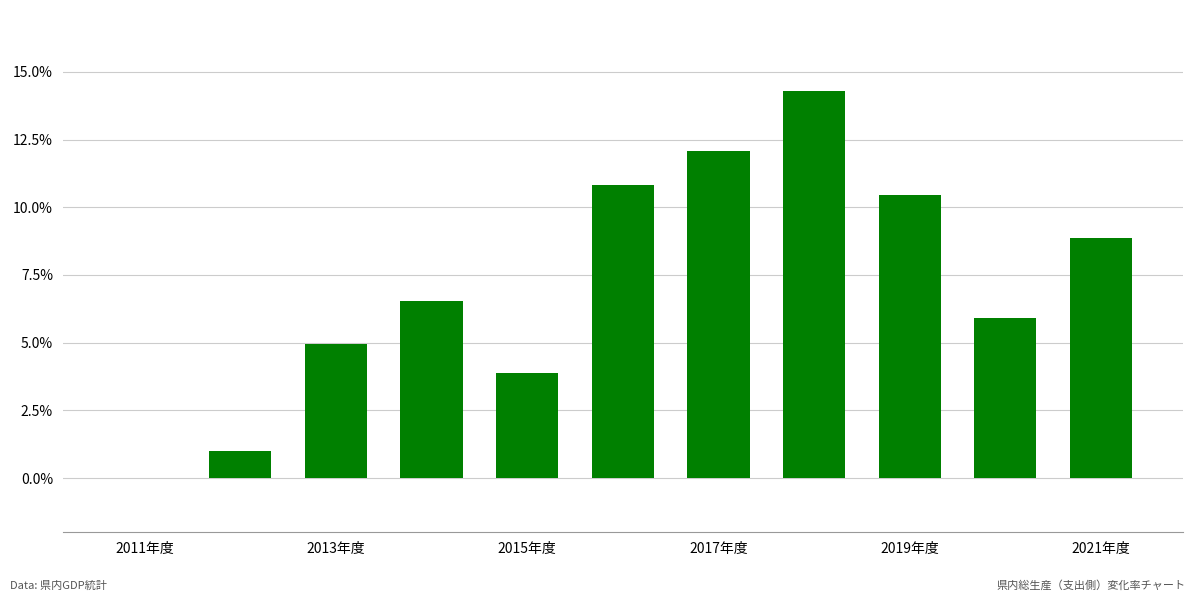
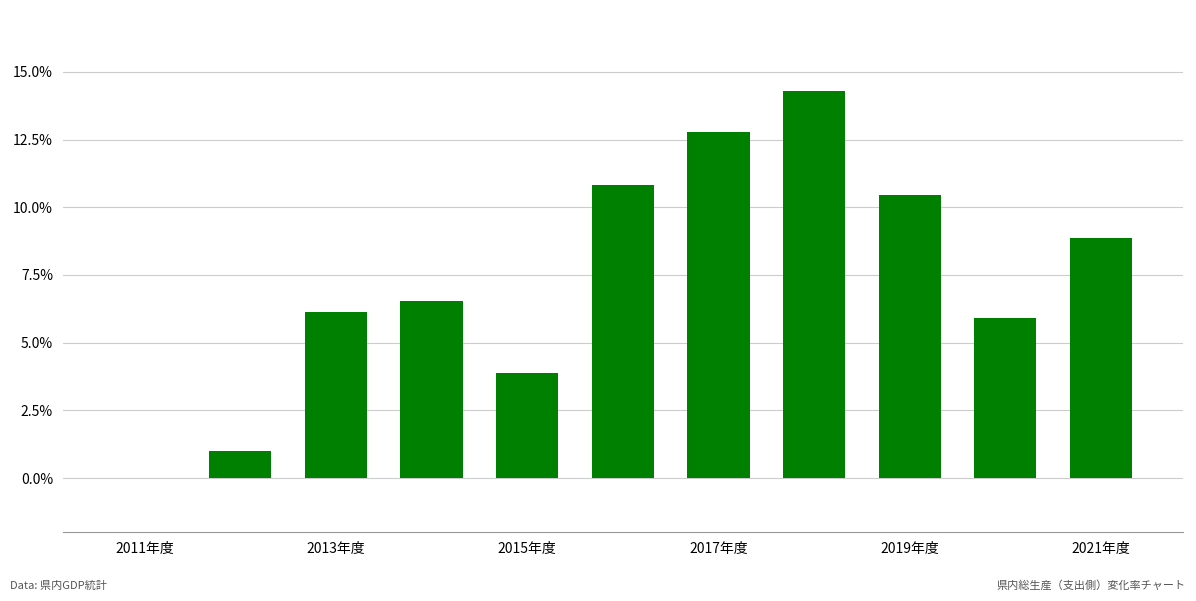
  {
    "2011年度": "0.0%",
-   "2013年度": "4.9%",
+   "2013年度": "6.1%",
    "2015年度": "3.9%",
-   "2017年度": "12.1%",
+   "2017年度": "12.8%",
    "2019年度": "10.5%",
    "2021年度": "8.9%"
  }
